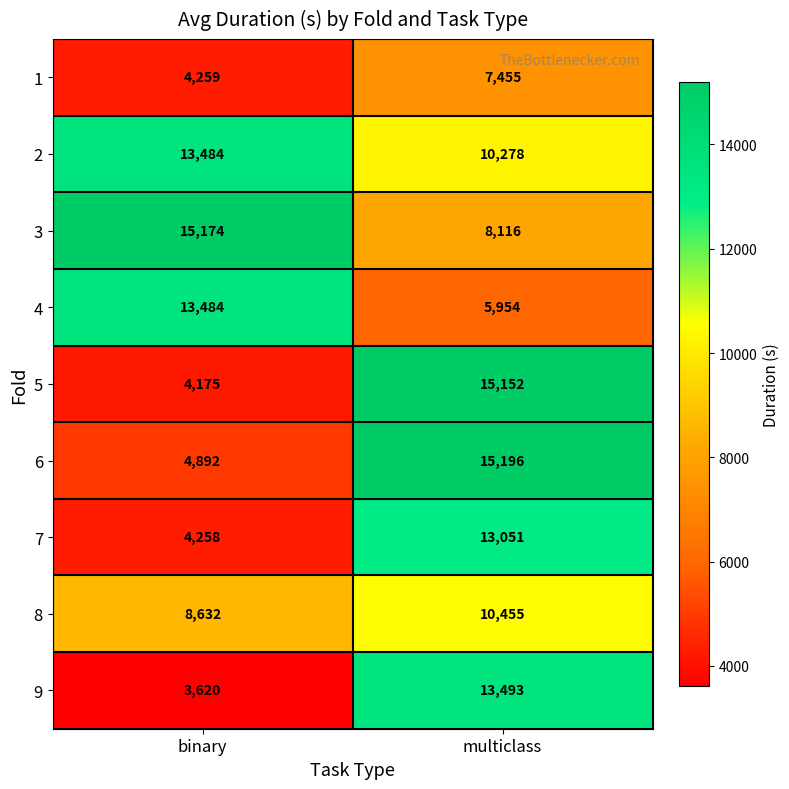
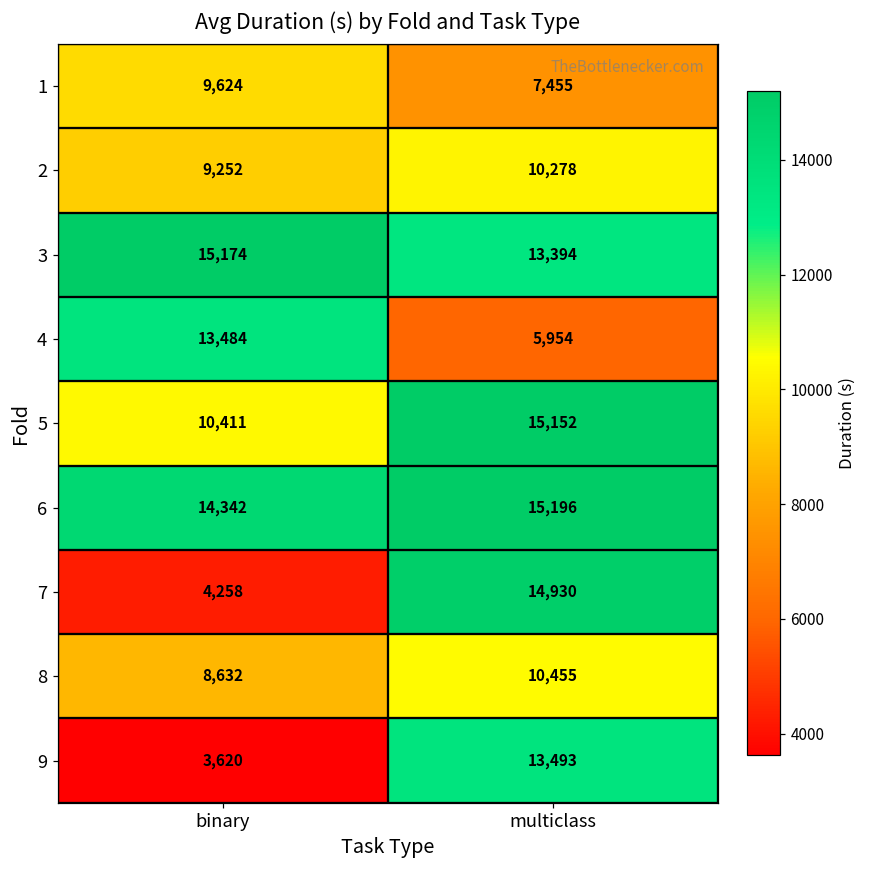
  {
    "1": {
-     "binary": "4,259"
+     "binary": "9,624"
    },
    "2": {
-     "binary": "13,484",
+     "binary": "9,252",
      "multiclass": "10,278"
    },
    "3": {
      "binary": "15,174",
-     "multiclass": "8,116"
+     "multiclass": "13,394"
    },
    "4": {
      "binary": "13,484",
      "multiclass": "5,954"
    },
    "5": {
-     "binary": "4,175",
+     "binary": "10,411",
      "multiclass": "15,152"
    },
    "6": {
-     "binary": "4,892",
+     "binary": "14,342",
      "multiclass": "15,196"
    },
    "7": {
      "binary": "4,258",
-     "multiclass": "13,051"
+     "multiclass": "14,930"
    },
    "8": {
      "binary": "8,632",
      "multiclass": "10,455"
    },
    "9": {
      "binary": "3,620",
      "multiclass": "13,493"
    }
  }
